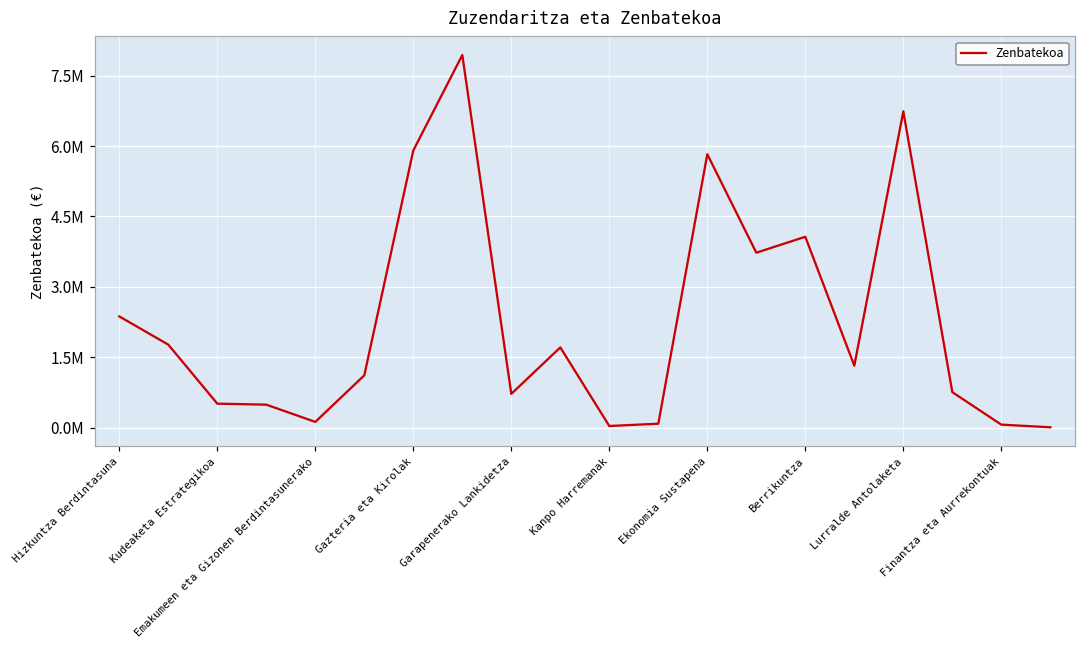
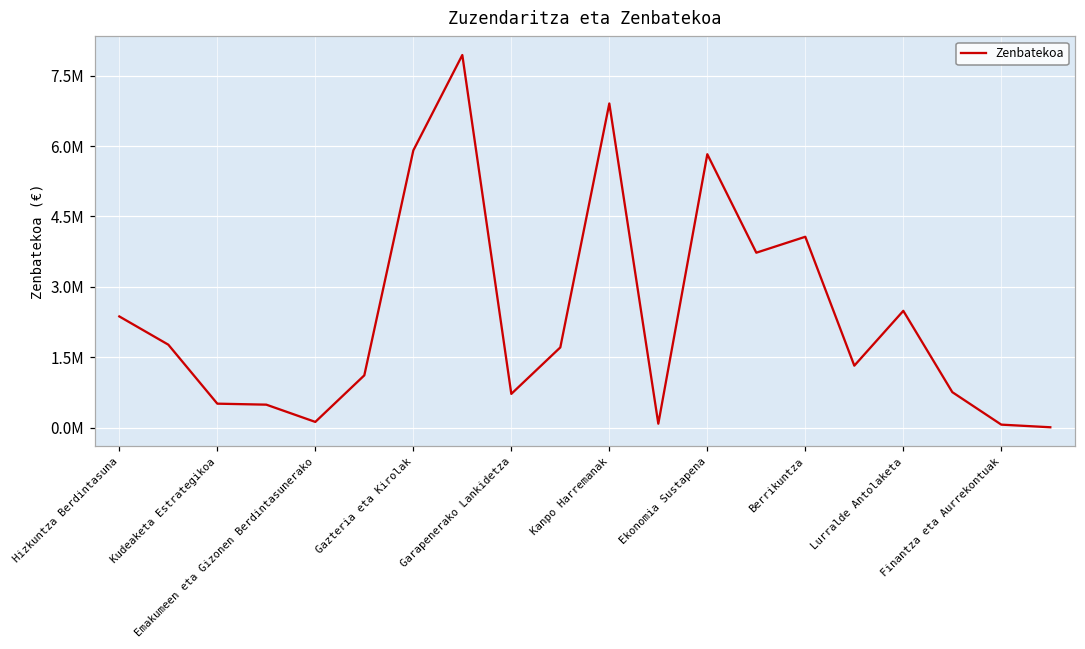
  {
    "Hizkuntza Berdintasuna": 2400000,
    "Kudeaketa Estrategikoa": 500000,
    "Emakumeen eta Gizonen Berdintasunerako": 100000,
    "Gazteria eta Kirolak": 5900000,
    "Garapenerako Lankidetza": 700000,
-   "Kanpo Harremanak": 0,
+   "Kanpo Harremanak": 6900000,
    "Ekonomia Sustapena": 5800000,
    "Berrikuntza": 4100000,
-   "Lurralde Antolaketa": 6700000,
+   "Lurralde Antolaketa": 2500000,
    "Finantza eta Aurrekontuak": 100000
  }
